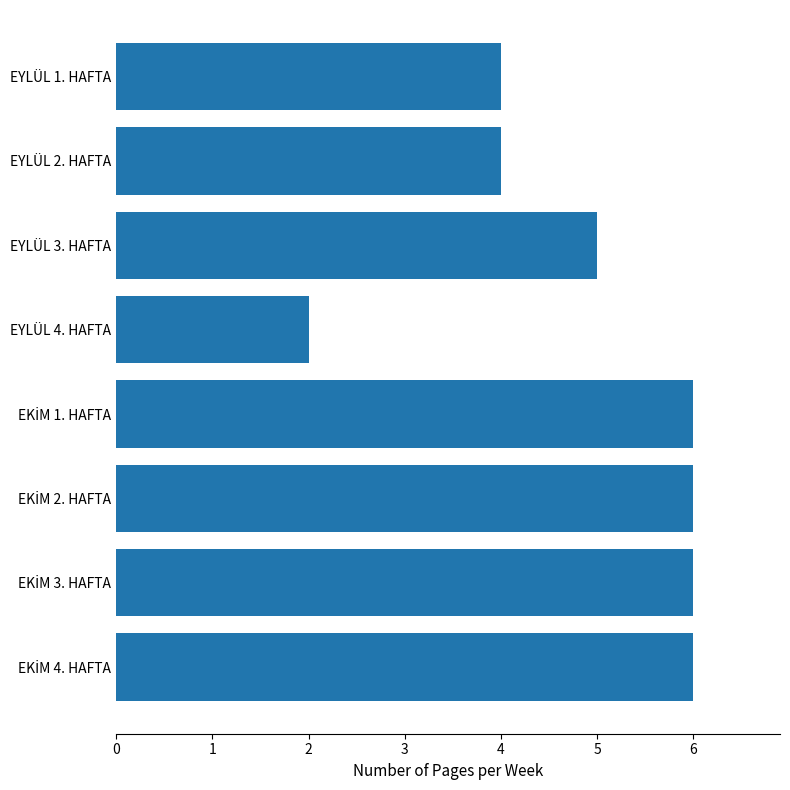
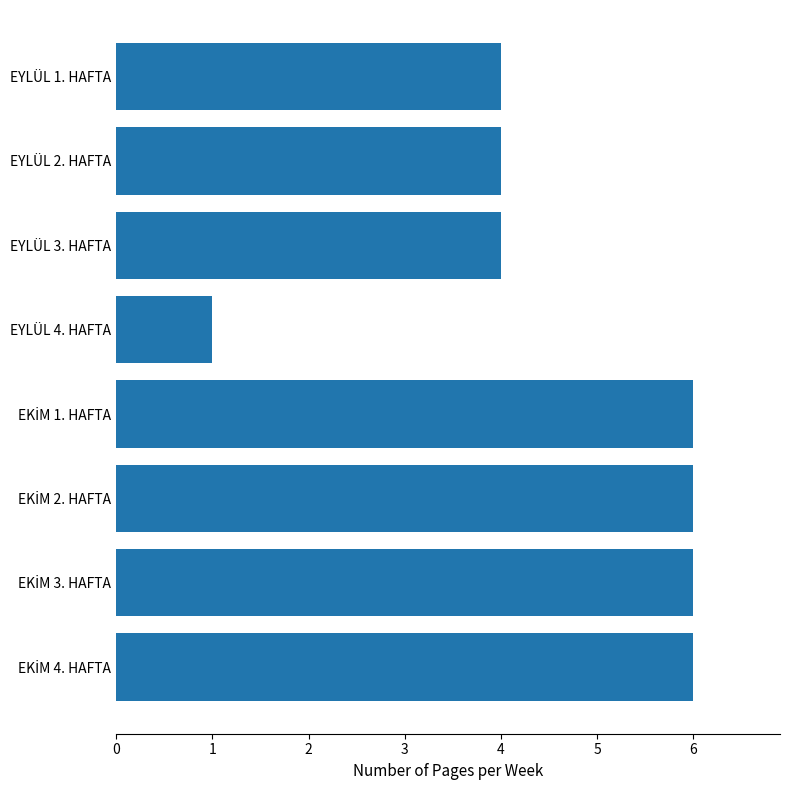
  {
    "EYLÜL 1. HAFTA": 4,
    "EYLÜL 2. HAFTA": 4,
-   "EYLÜL 3. HAFTA": 5,
-   "EYLÜL 4. HAFTA": 2,
+   "EYLÜL 3. HAFTA": 4,
+   "EYLÜL 4. HAFTA": 1,
    "EKİM 1. HAFTA": 6,
    "EKİM 2. HAFTA": 6,
    "EKİM 3. HAFTA": 6,
    "EKİM 4. HAFTA": 6
  }
